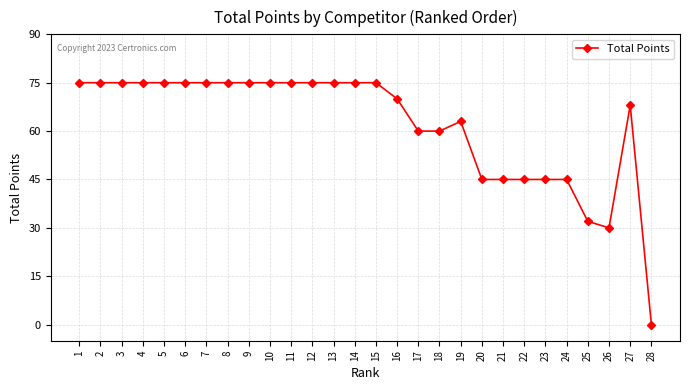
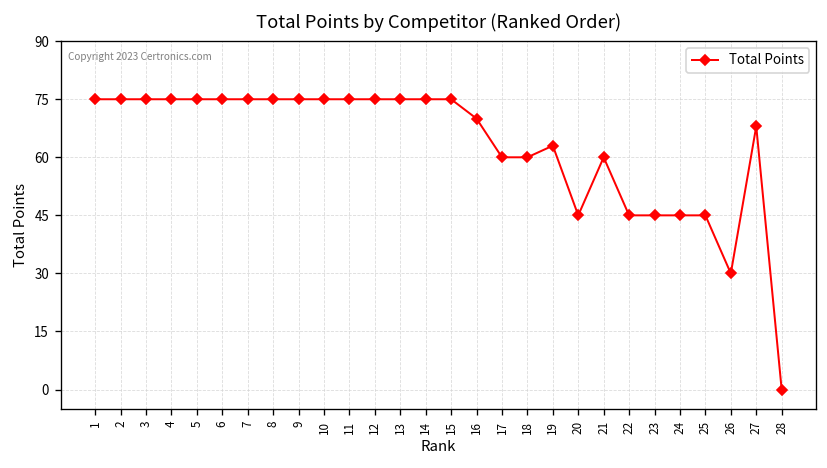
  {
    "1": 75,
    "2": 75,
    "3": 75,
    "4": 75,
    "5": 75,
    "6": 75,
    "7": 75,
    "8": 75,
    "9": 75,
    "10": 75,
    "11": 75,
    "12": 75,
    "13": 75,
    "14": 75,
    "15": 75,
    "16": 70,
    "17": 60,
    "18": 60,
    "19": 63,
    "20": 45,
-   "21": 45,
+   "21": 60,
    "22": 45,
    "23": 45,
    "24": 45,
-   "25": 32,
+   "25": 45,
    "26": 30,
    "27": 68,
    "28": 0
  }
